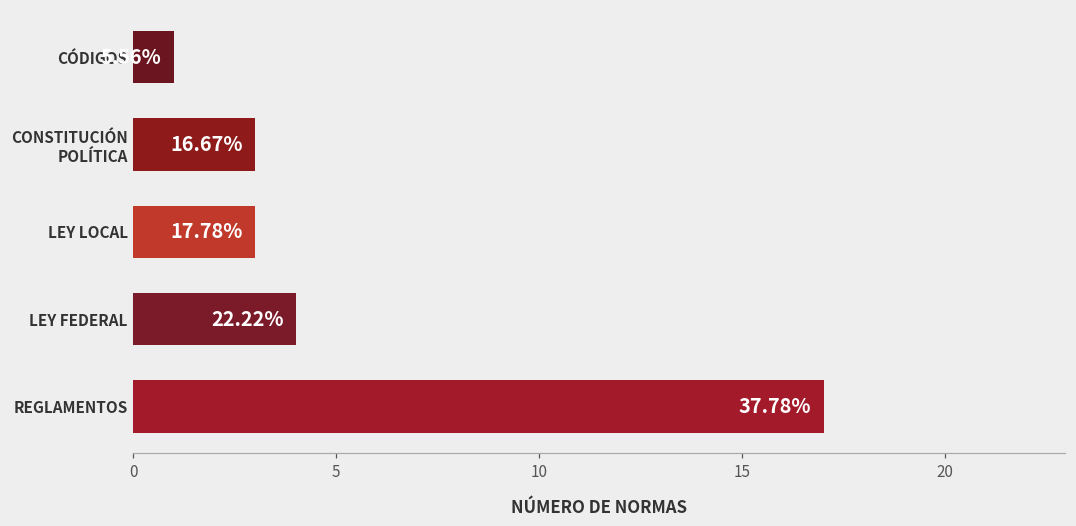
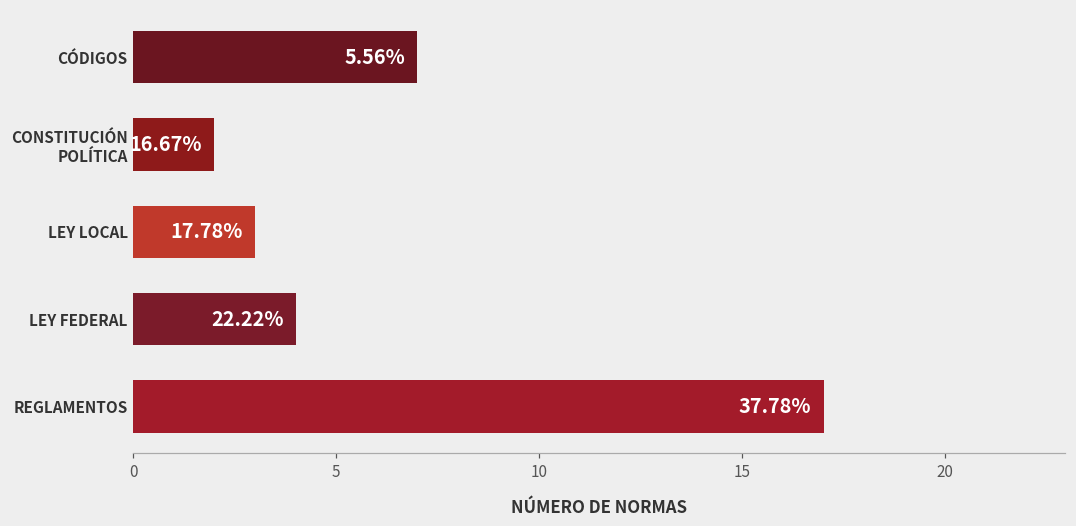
  {
-   "CÓDIGOS": 1,
-   "CONSTITUCIÓN POLÍTICA": 3
+   "CÓDIGOS": 7,
+   "CONSTITUCIÓN POLÍTICA": 2
  }
